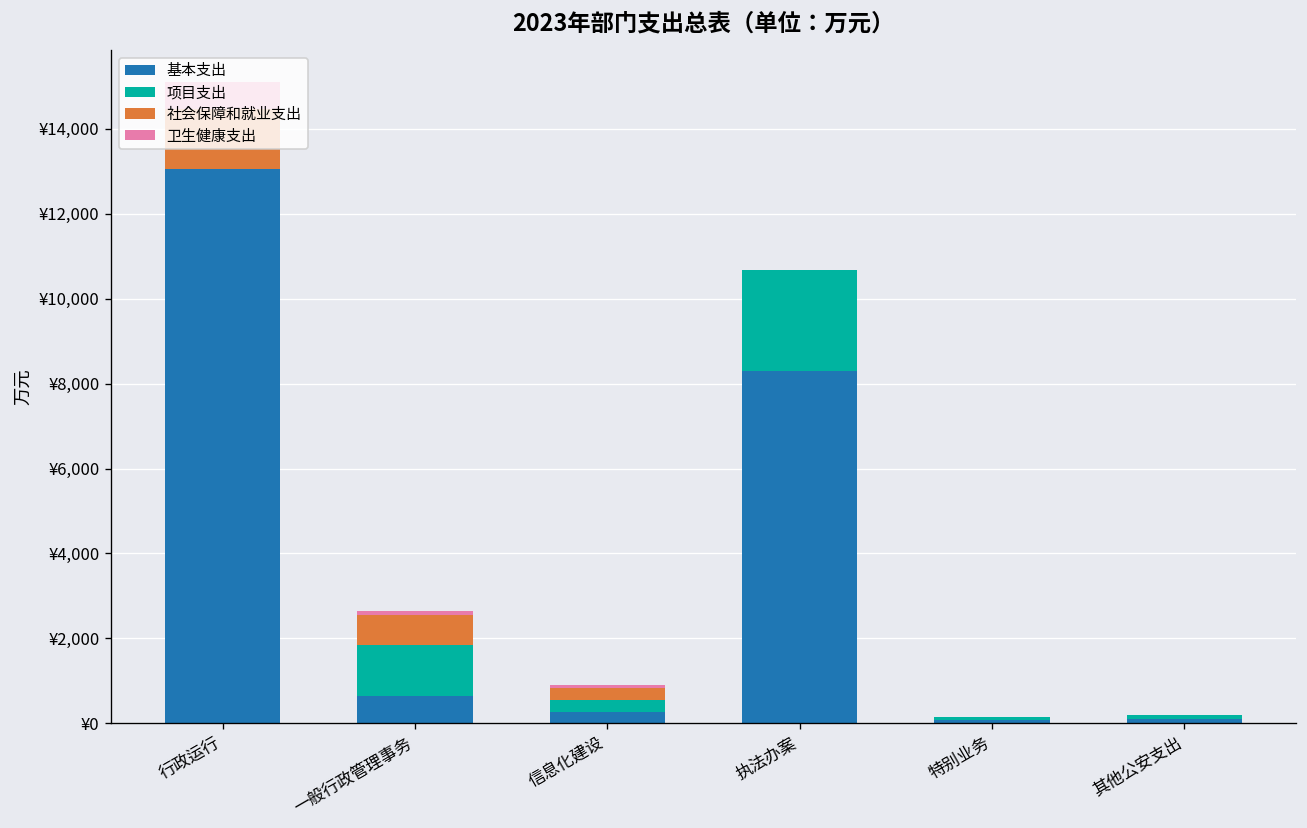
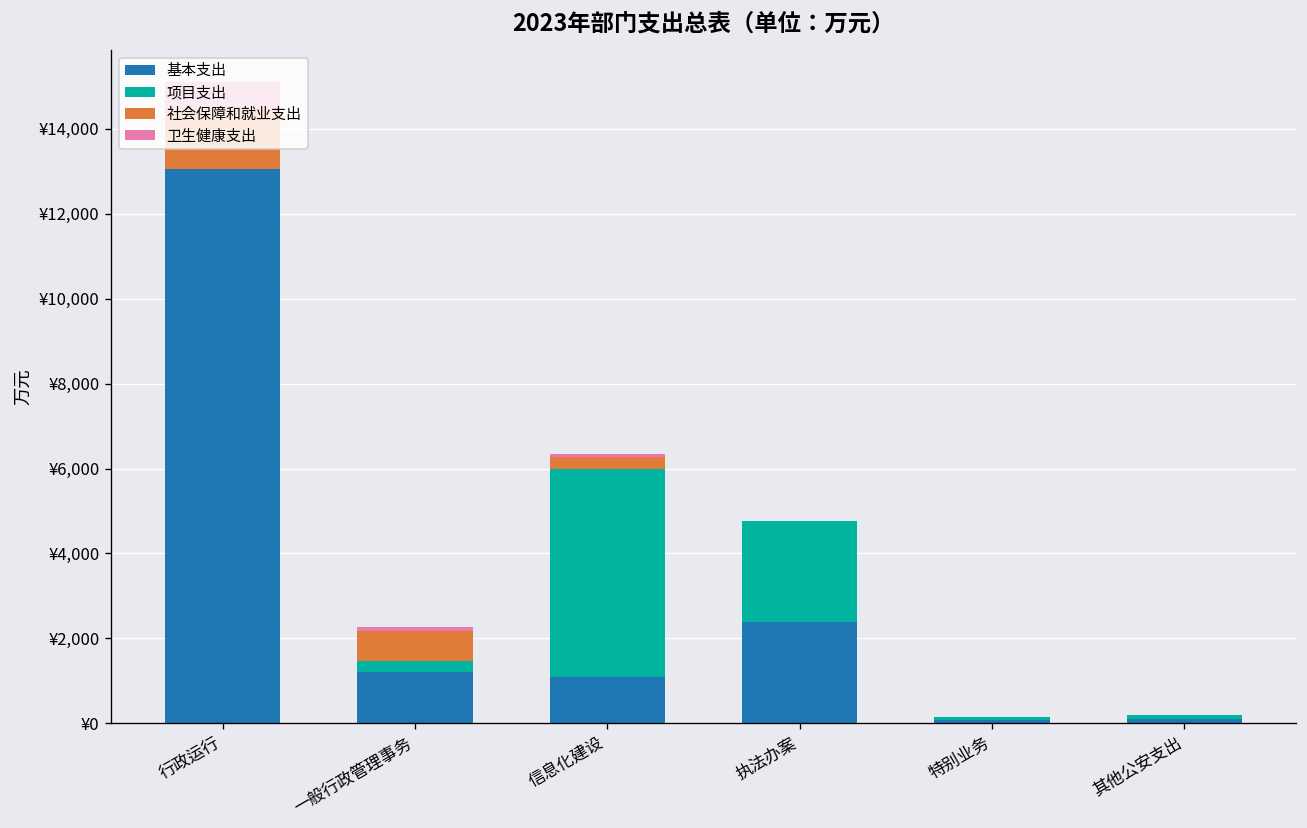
  {
    "基本支出": {
      "行政运行": "¥13,100",
-     "一般行政管理事务": "¥600",
-     "信息化建设": "¥300",
-     "执法办案": "¥8,300",
+     "一般行政管理事务": "¥1,200",
+     "信息化建设": "¥1,100",
+     "执法办案": "¥2,400",
      "特别业务": "¥100",
      "其他公安支出": "¥100"
    },
    "项目支出": {
      "行政运行": "¥0",
-     "一般行政管理事务": "¥1,200",
-     "信息化建设": "¥300",
+     "一般行政管理事务": "¥300",
+     "信息化建设": "¥4,900",
      "执法办案": "¥2,400",
      "特别业务": "¥100",
      "其他公安支出": "¥100"
    },
    "社会保障和就业支出": {
      "一般行政管理事务": "¥700",
      "信息化建设": "¥300",
      "执法办案": "¥0",
      "特别业务": "¥0",
      "其他公安支出": "¥0"
    },
    "卫生健康支出": {
      "一般行政管理事务": "¥100",
      "信息化建设": "¥100",
      "执法办案": "¥0",
      "特别业务": "¥0",
      "其他公安支出": "¥0"
    }
  }
